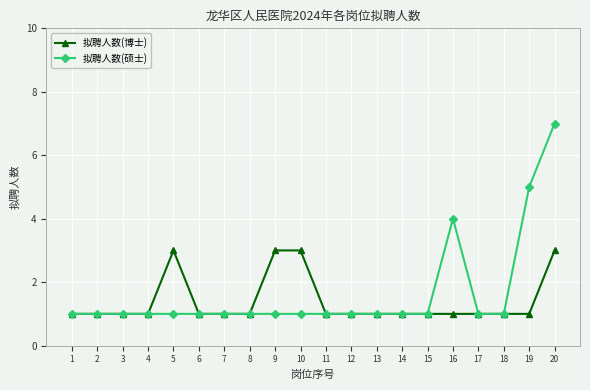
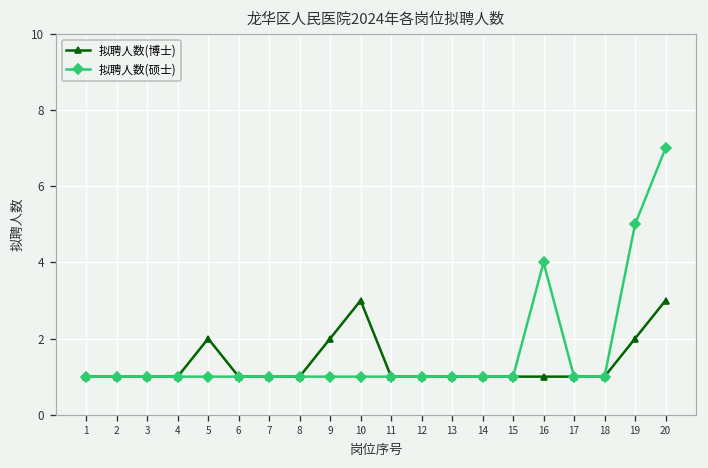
  {
    "拟聘人数(博士)": {
-     "5": 3,
-     "9": 3,
+     "5": 2,
+     "9": 2,
      "10": 3,
      "16": 1,
-     "19": 1,
+     "19": 2,
      "20": 3
    },
    "拟聘人数(硕士)": {
      "5": 1,
      "9": 1,
      "10": 1,
      "16": 4,
      "19": 5,
      "20": 7
    }
  }
